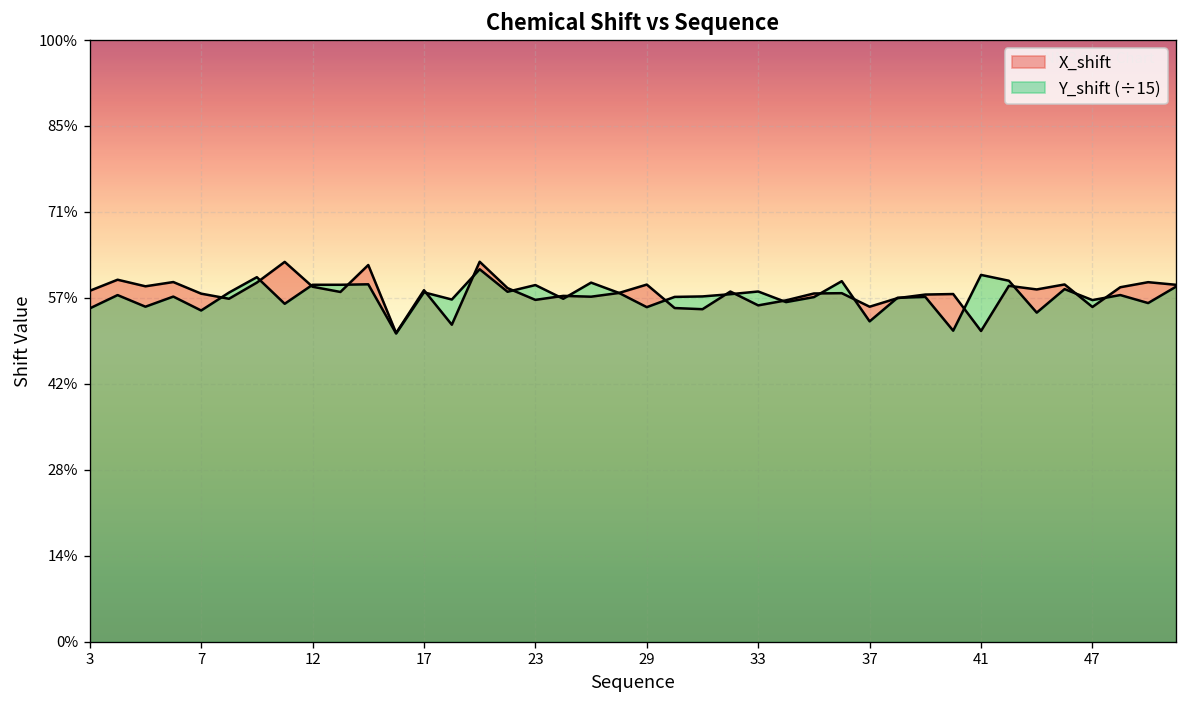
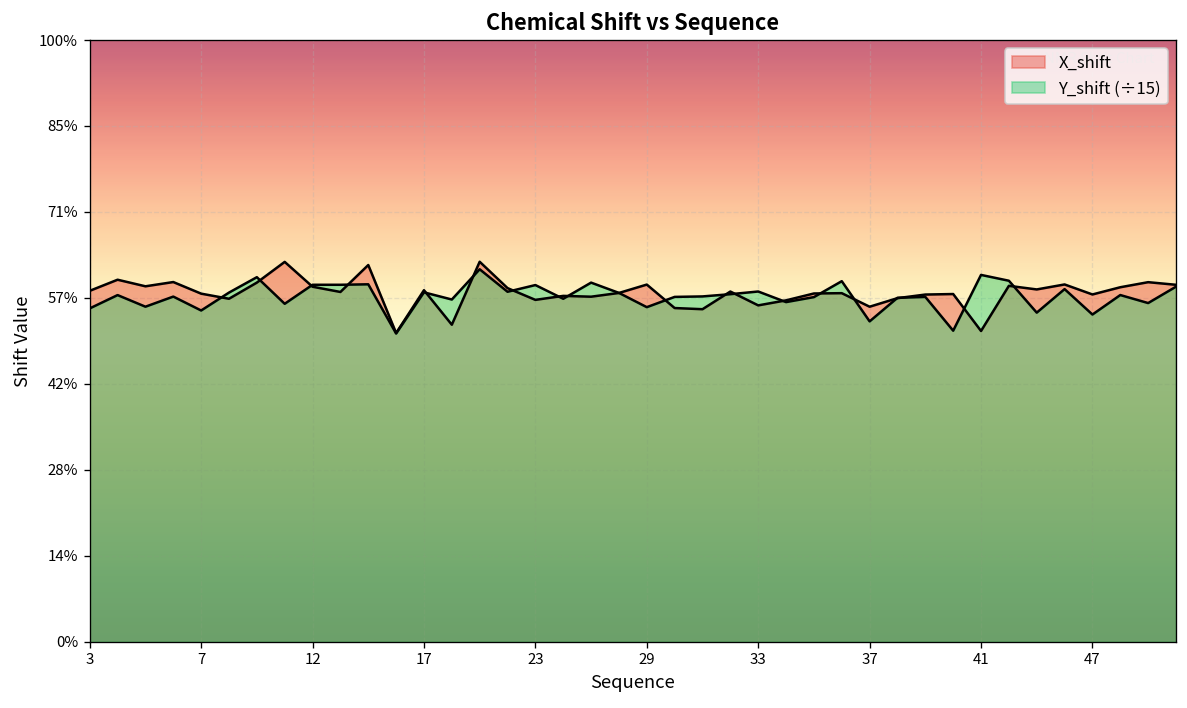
  {
    "X_shift": {
      "41": "52%",
-     "47": "56%"
+     "47": "58%"
    },
    "Y_shift (÷15)": {
      "41": "61%",
-     "47": "57%"
+     "47": "54%"
    }
  }
